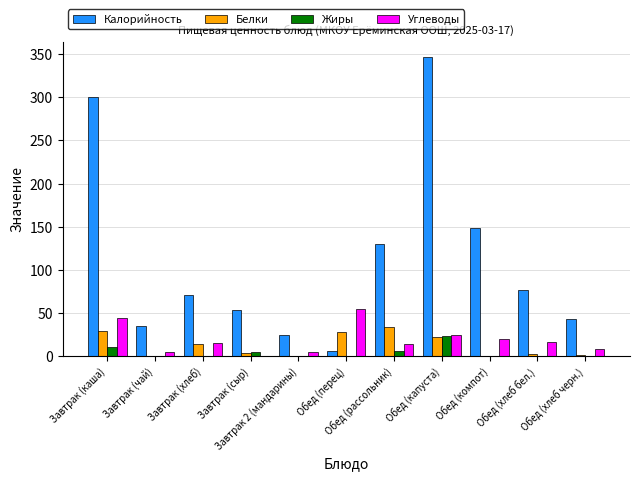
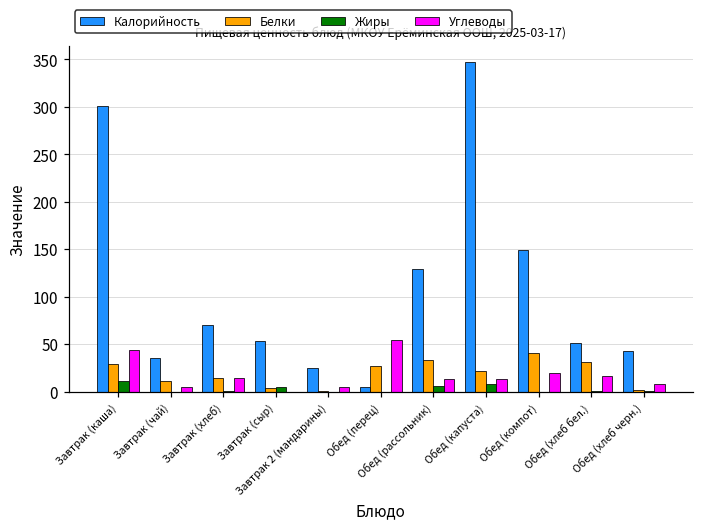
  {
    "Калорийность": {
      "Завтрак (каша)": 300,
      "Завтрак (чай)": 40,
      "Завтрак (хлеб)": 70,
      "Завтрак (сыр)": 50,
      "Завтрак 2 (мандарины)": 20,
      "Обед (перец)": 10,
      "Обед (рассольник)": 130,
      "Обед (капуста)": 350,
      "Обед (компот)": 150,
-     "Обед (хлеб бел.)": 80,
+     "Обед (хлеб бел.)": 50,
      "Обед (хлеб черн.)": 40
    },
    "Белки": {
      "Завтрак (каша)": 30,
-     "Завтрак (чай)": 0,
+     "Завтрак (чай)": 10,
      "Завтрак (хлеб)": 10,
      "Завтрак (сыр)": 0,
      "Обед (перец)": 30,
      "Обед (рассольник)": 30,
      "Обед (капуста)": 20,
-     "Обед (компот)": 0,
-     "Обед (хлеб бел.)": 0
+     "Обед (компот)": 40,
+     "Обед (хлеб бел.)": 30
    },
    "Жиры": {
      "Завтрак (каша)": 10,
      "Завтрак (сыр)": 0,
      "Обед (рассольник)": 10,
-     "Обед (капуста)": 20,
+     "Обед (капуста)": 10,
      "Обед (компот)": 0
    },
    "Углеводы": {
      "Завтрак (каша)": 40,
      "Завтрак (чай)": 10,
      "Завтрак (хлеб)": 10,
      "Завтрак (сыр)": 0,
      "Завтрак 2 (мандарины)": 10,
      "Обед (перец)": 50,
      "Обед (рассольник)": 10,
-     "Обед (капуста)": 20,
+     "Обед (капуста)": 10,
      "Обед (компот)": 20,
      "Обед (хлеб бел.)": 20,
      "Обед (хлеб черн.)": 10
    }
  }
